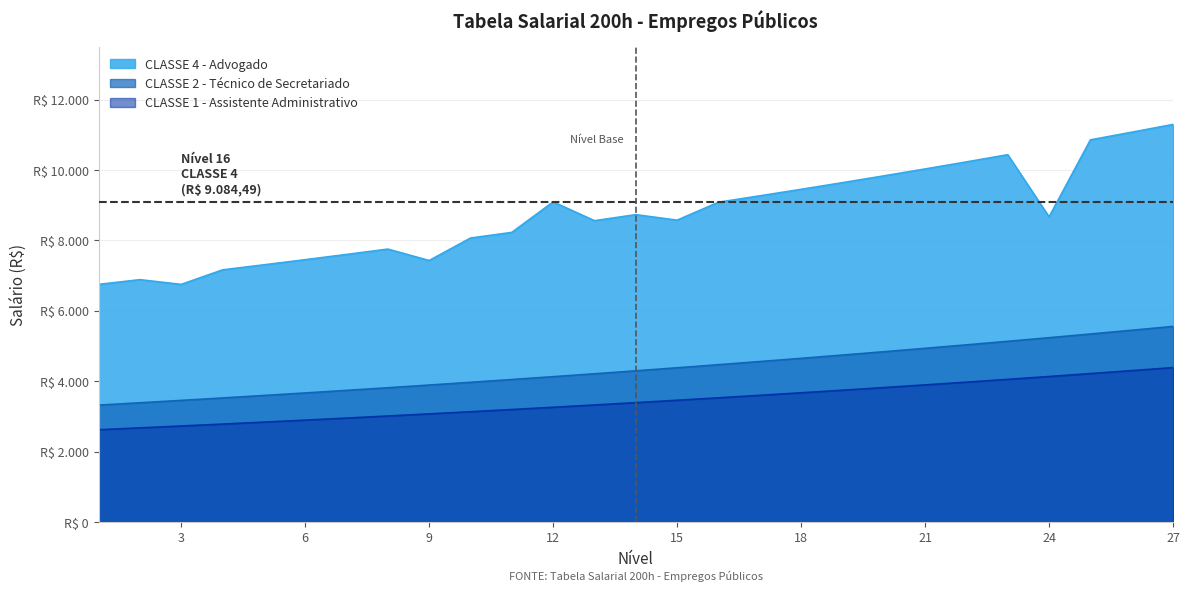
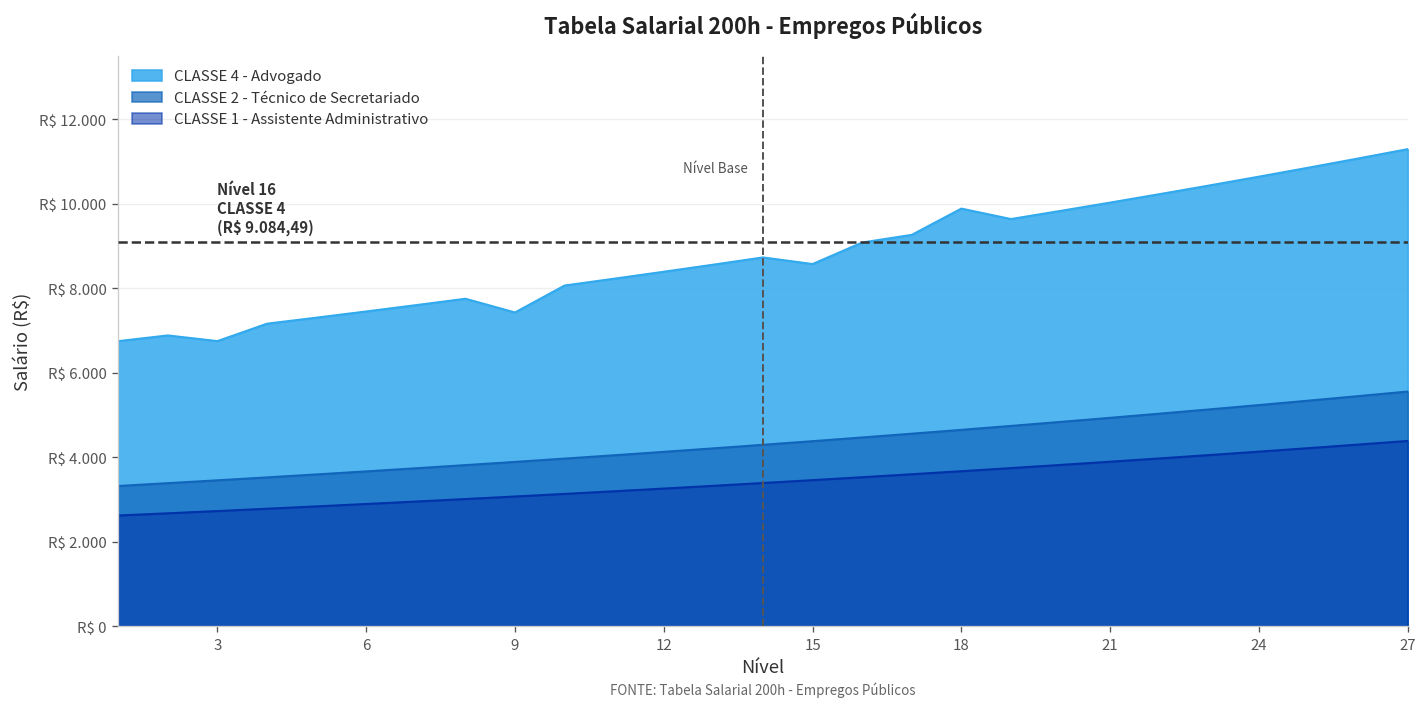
  {
    "CLASSE 4 - Advogado": {
      "3": "R$ 6.8",
      "6": "R$ 7.5",
      "9": "R$ 7.4",
-     "12": "R$ 9.1",
+     "12": "R$ 8.4",
      "15": "R$ 8.6",
-     "18": "R$ 9.5",
+     "18": "R$ 9.9",
      "21": "R$ 10.0",
-     "24": "R$ 8.7",
+     "24": "R$ 10.6",
      "27": "R$ 11.3"
    }
  }
